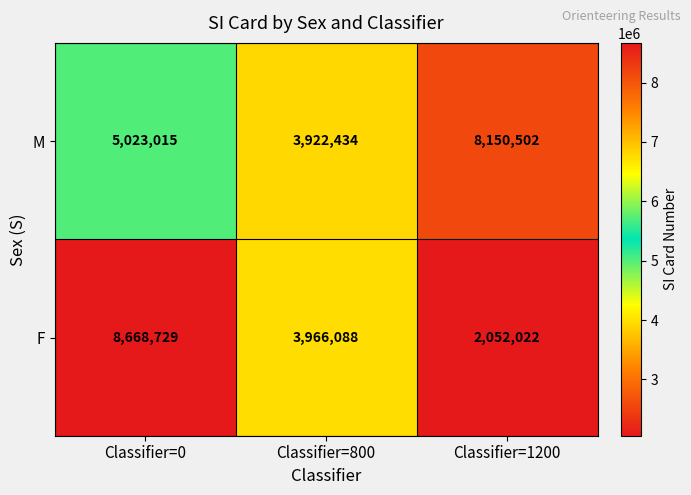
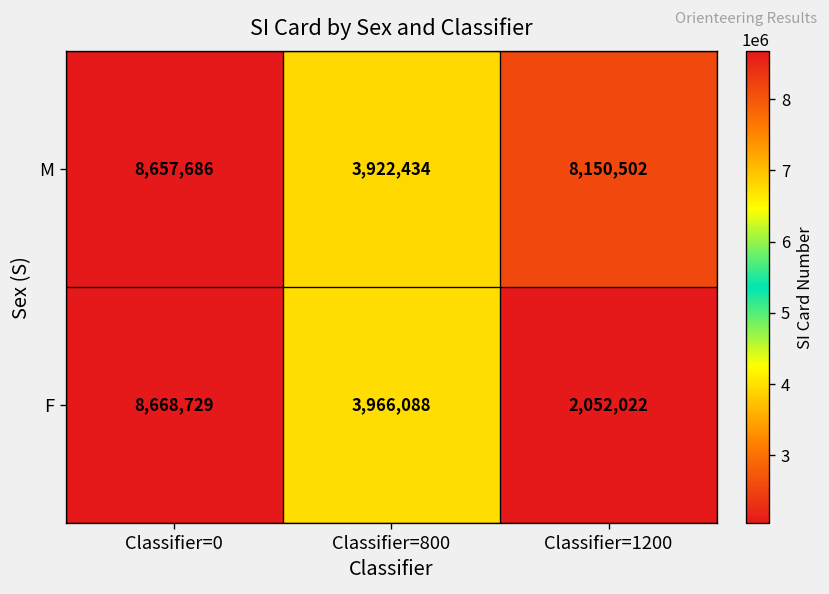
  {
    "M": {
-     "Classifier=0": "5,023,015",
+     "Classifier=0": "8,657,686",
      "Classifier=800": "3,922,434",
      "Classifier=1200": "8,150,502"
    },
    "F": {
      "Classifier=0": "8,668,729",
      "Classifier=800": "3,966,088",
      "Classifier=1200": "2,052,022"
    }
  }
